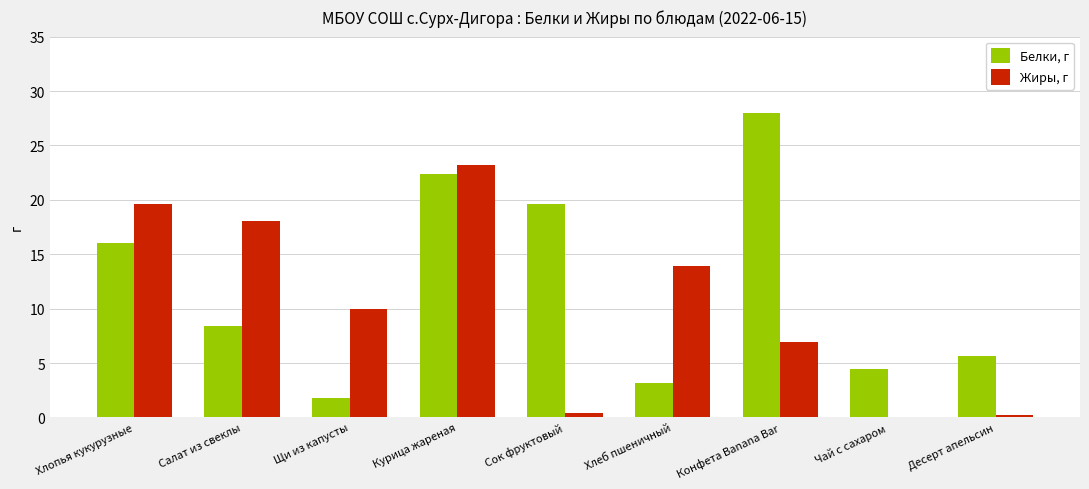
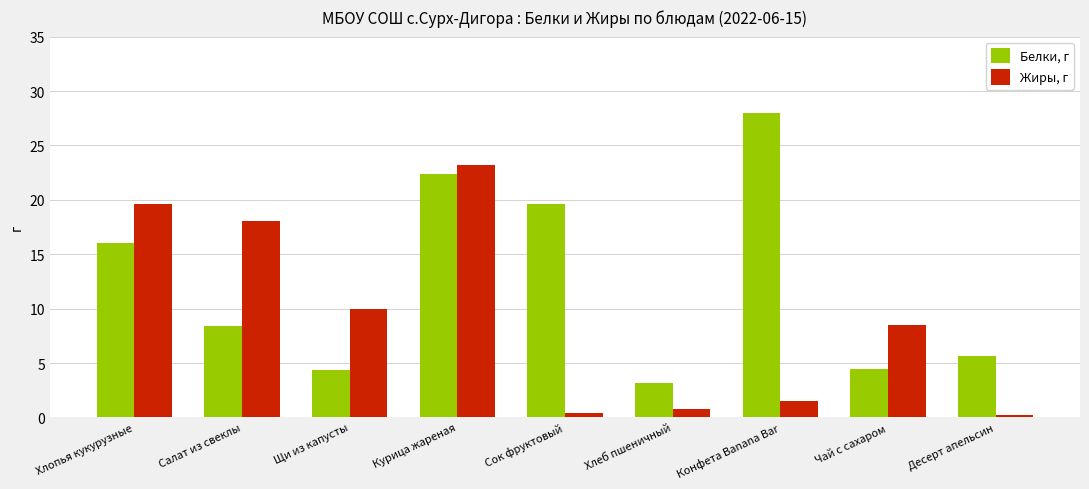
  {
    "Белки, г": {
      "Хлопья кукурузные": 16.0,
      "Салат из свеклы": 8.4,
-     "Щи из капусты": 1.8,
+     "Щи из капусты": 4.4,
      "Курица жареная": 22.4,
      "Сок фруктовый": 19.6,
      "Хлеб пшеничный": 3.2,
      "Конфета Banana Bar": 28.0,
      "Чай с сахаром": 4.4,
      "Десерт апельсин": 5.6
    },
    "Жиры, г": {
      "Хлопья кукурузные": 19.7,
      "Салат из свеклы": 18.1,
      "Щи из капусты": 10.0,
      "Курица жареная": 23.2,
      "Сок фруктовый": 0.4,
-     "Хлеб пшеничный": 13.9,
-     "Конфета Banana Bar": 6.9,
-     "Чай с сахаром": 0.0
+     "Хлеб пшеничный": 0.8,
+     "Конфета Banana Bar": 1.5,
+     "Чай с сахаром": 8.5
    }
  }
